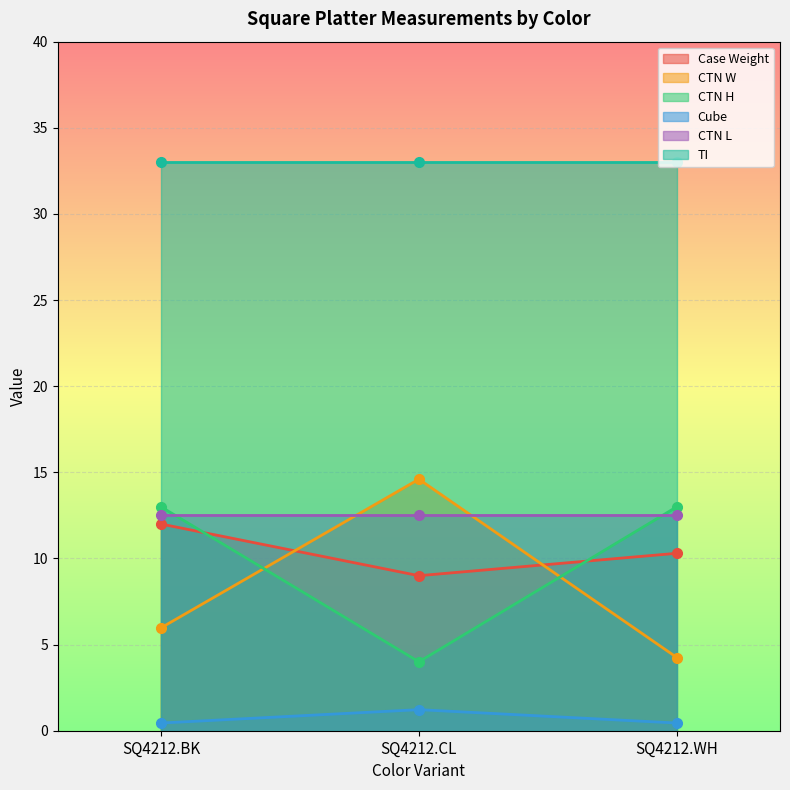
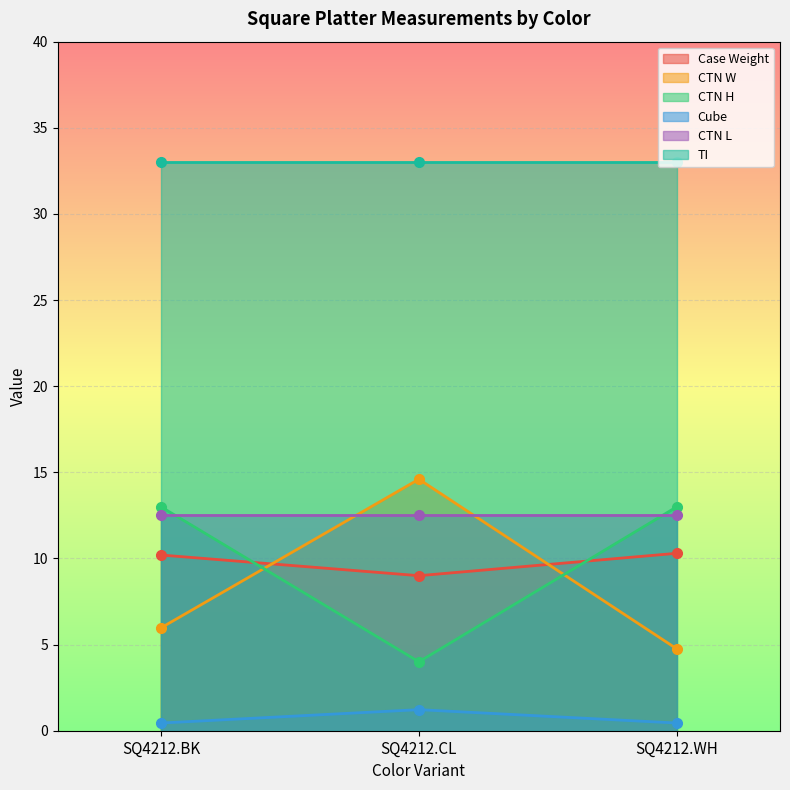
  {
    "Case Weight": {
-     "SQ4212.BK": 12.0,
+     "SQ4212.BK": 10.2,
      "SQ4212.CL": 9.0,
      "SQ4212.WH": 10.3
    },
    "CTN W": {
      "SQ4212.BK": 6.0,
      "SQ4212.CL": 14.6,
-     "SQ4212.WH": 4.3
+     "SQ4212.WH": 4.8
    },
    "Cube": {
      "SQ4212.BK": 0.4,
      "SQ4212.CL": 1.2,
      "SQ4212.WH": 0.4
    },
    "CTN L": {
      "SQ4212.BK": 12.5,
      "SQ4212.CL": 12.5,
      "SQ4212.WH": 12.5
    }
  }
